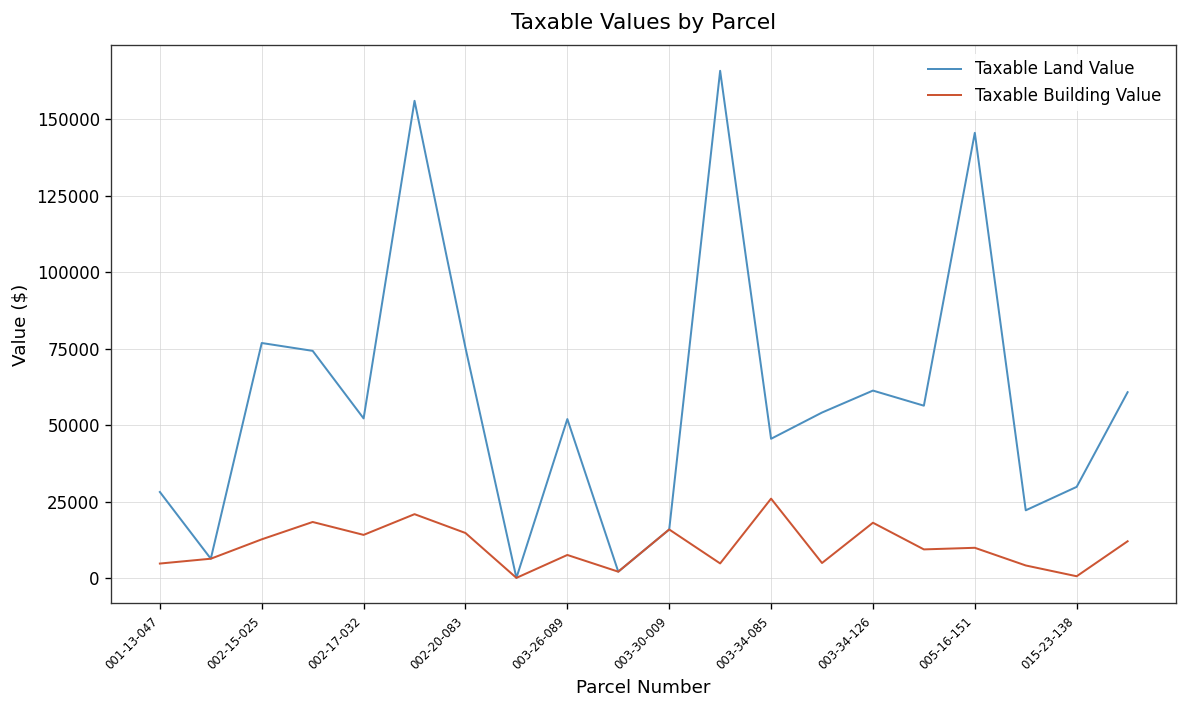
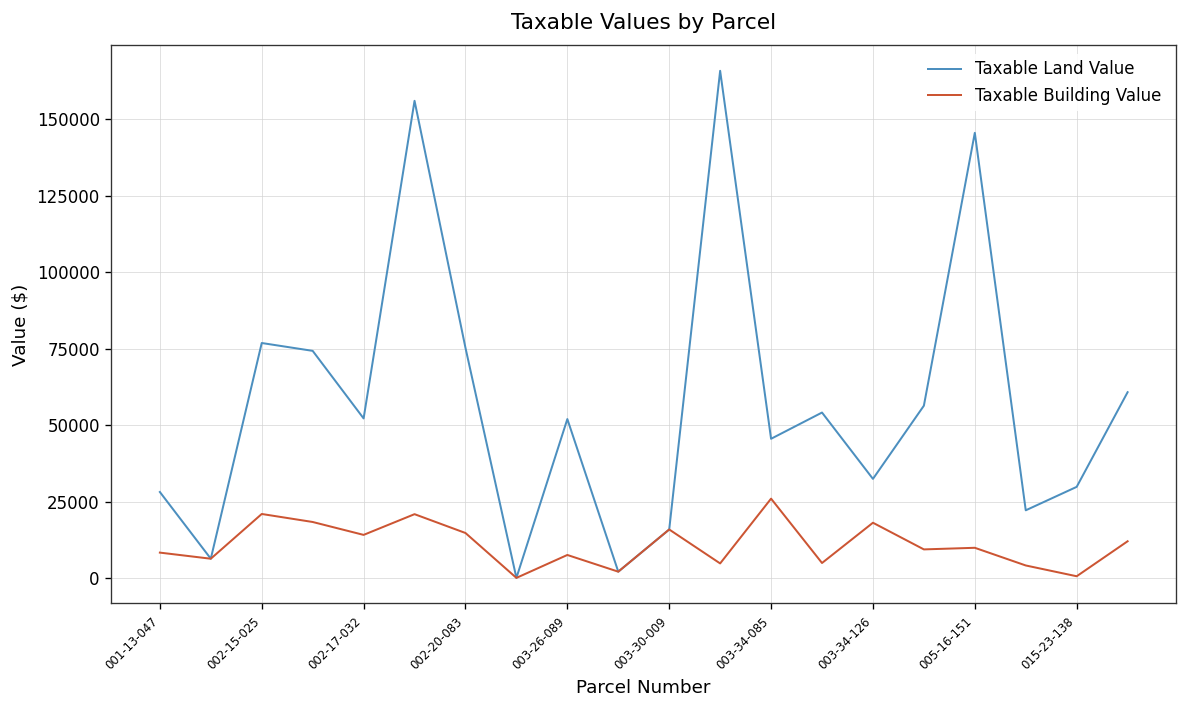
  {
    "Taxable Land Value": {
      "001-13-047": 28000,
      "002-15-025": 77000,
      "002-17-032": 52000,
      "002-20-083": 75000,
      "003-26-089": 52000,
      "003-34-085": 46000,
-     "003-34-126": 61000,
+     "003-34-126": 32000,
      "005-16-151": 145000,
      "015-23-138": 30000
    },
    "Taxable Building Value": {
-     "001-13-047": 5000,
-     "002-15-025": 13000,
+     "001-13-047": 8000,
+     "002-15-025": 21000,
      "002-17-032": 14000,
      "002-20-083": 15000,
      "003-26-089": 8000,
      "003-34-085": 26000,
      "003-34-126": 18000,
      "005-16-151": 10000,
      "015-23-138": 1000
    }
  }
